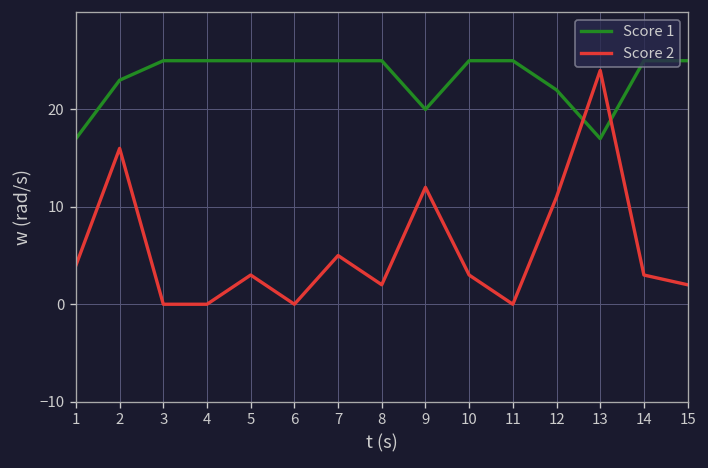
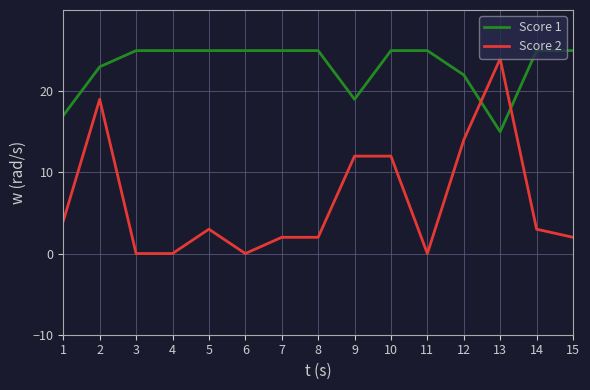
  {
    "Score 1": {
      "1": 17,
      "2": 23,
      "3": 25,
      "4": 25,
      "5": 25,
      "6": 25,
      "7": 25,
      "8": 25,
-     "9": 20,
+     "9": 19,
      "10": 25,
      "11": 25,
      "12": 22,
-     "13": 17,
+     "13": 15,
      "15": 25
    },
    "Score 2": {
      "1": 4,
-     "2": 16,
+     "2": 19,
      "3": 0,
      "4": 0,
      "5": 3,
      "6": 0,
-     "7": 5,
+     "7": 2,
      "8": 2,
      "9": 12,
-     "10": 3,
+     "10": 12,
      "11": 0,
-     "12": 11,
+     "12": 14,
      "13": 24,
      "14": 3,
      "15": 2
    }
  }
